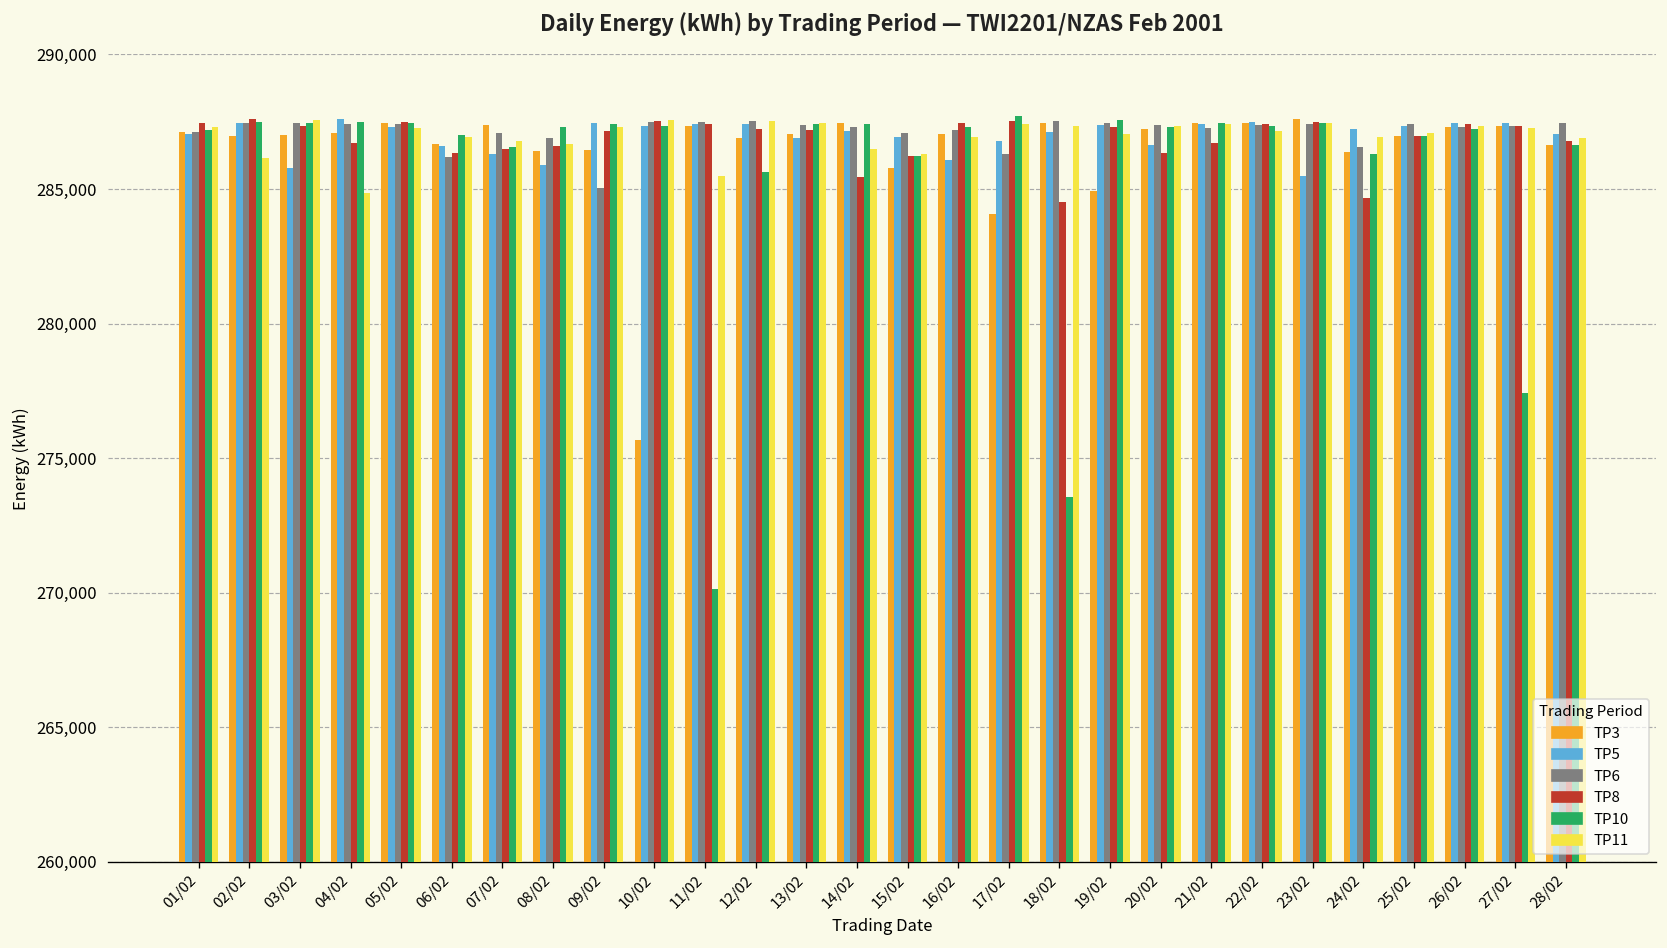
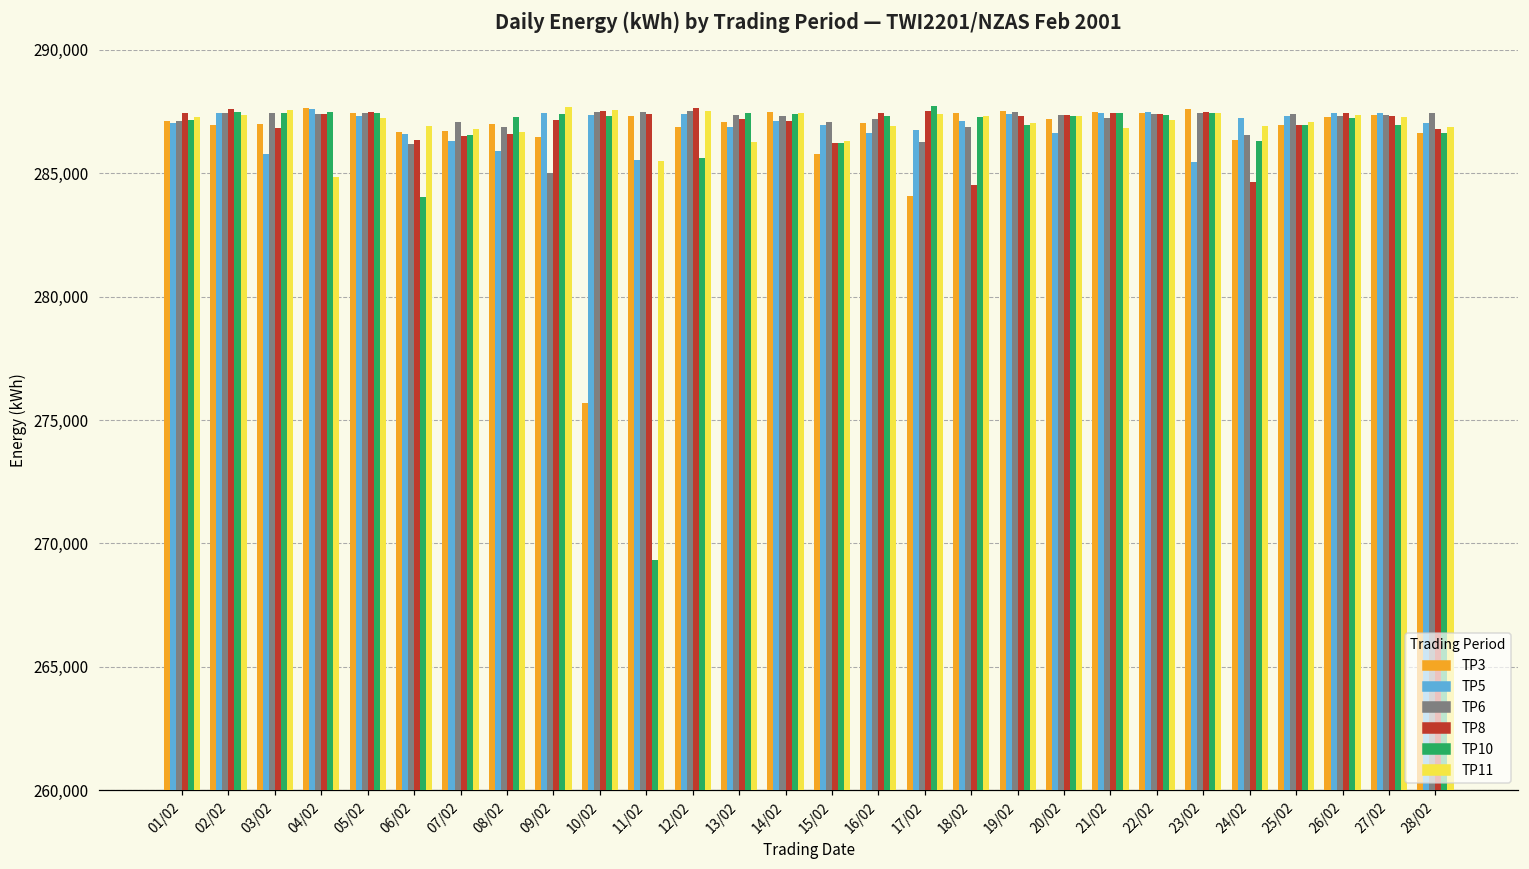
  {
    "TP3": {
      "01/02": "287,100",
      "02/02": "287,000",
      "03/02": "287,000",
-     "04/02": "287,100",
+     "04/02": "287,700",
      "05/02": "287,500",
      "06/02": "286,700",
-     "07/02": "287,400",
-     "08/02": "286,400",
+     "07/02": "286,700",
+     "08/02": "287,000",
      "09/02": "286,500",
      "10/02": "275,700",
      "11/02": "287,300",
      "12/02": "286,900",
      "13/02": "287,100",
      "14/02": "287,500",
      "15/02": "285,800",
      "16/02": "287,000",
      "17/02": "284,100",
      "18/02": "287,400",
-     "19/02": "284,900",
+     "19/02": "287,500",
      "20/02": "287,200",
      "21/02": "287,500",
      "22/02": "287,500",
      "23/02": "287,600",
      "24/02": "286,400",
      "25/02": "287,000",
      "26/02": "287,300",
      "27/02": "287,400",
      "28/02": "286,600"
    },
    "TP5": {
      "01/02": "287,000",
      "02/02": "287,400",
      "03/02": "285,800",
      "04/02": "287,600",
      "05/02": "287,300",
      "06/02": "286,600",
      "07/02": "286,300",
      "08/02": "285,900",
      "09/02": "287,500",
      "10/02": "287,400",
-     "11/02": "287,400",
+     "11/02": "285,600",
      "12/02": "287,400",
      "13/02": "286,900",
      "14/02": "287,100",
      "15/02": "286,900",
-     "16/02": "286,100",
+     "16/02": "286,600",
      "17/02": "286,800",
      "18/02": "287,100",
      "19/02": "287,400",
      "20/02": "286,600",
      "21/02": "287,400",
      "22/02": "287,500",
      "23/02": "285,500",
      "24/02": "287,200",
      "25/02": "287,300",
      "26/02": "287,500",
      "27/02": "287,400",
      "28/02": "287,000"
    },
    "TP6": {
      "01/02": "287,100",
      "02/02": "287,500",
      "03/02": "287,400",
      "04/02": "287,400",
      "05/02": "287,400",
      "06/02": "286,200",
      "07/02": "287,100",
      "08/02": "286,900",
      "09/02": "285,000",
      "10/02": "287,500",
      "11/02": "287,500",
      "12/02": "287,500",
      "13/02": "287,400",
      "14/02": "287,300",
      "15/02": "287,100",
      "16/02": "287,200",
      "17/02": "286,300",
-     "18/02": "287,500",
+     "18/02": "286,900",
      "19/02": "287,500",
      "20/02": "287,400",
      "21/02": "287,300",
      "22/02": "287,400",
      "23/02": "287,400",
      "24/02": "286,600",
      "25/02": "287,400",
      "26/02": "287,300",
      "27/02": "287,400",
      "28/02": "287,500"
    },
    "TP8": {
      "01/02": "287,500",
      "02/02": "287,600",
-     "03/02": "287,400",
-     "04/02": "286,700",
+     "03/02": "286,800",
+     "04/02": "287,400",
      "05/02": "287,500",
      "06/02": "286,300",
      "07/02": "286,500",
      "08/02": "286,600",
      "09/02": "287,200",
      "10/02": "287,500",
      "11/02": "287,400",
-     "12/02": "287,200",
+     "12/02": "287,600",
      "13/02": "287,200",
-     "14/02": "285,400",
+     "14/02": "287,100",
      "15/02": "286,200",
      "16/02": "287,400",
      "17/02": "287,500",
      "18/02": "284,500",
      "19/02": "287,300",
-     "20/02": "286,300",
-     "21/02": "286,700",
+     "20/02": "287,300",
+     "21/02": "287,500",
      "22/02": "287,400",
      "23/02": "287,500",
      "24/02": "284,700",
      "25/02": "287,000",
      "26/02": "287,400",
      "27/02": "287,300",
      "28/02": "286,800"
    },
    "TP10": {
      "01/02": "287,200",
      "02/02": "287,500",
      "03/02": "287,400",
      "04/02": "287,500",
      "05/02": "287,500",
-     "06/02": "287,000",
+     "06/02": "284,000",
      "07/02": "286,600",
      "08/02": "287,300",
      "09/02": "287,400",
      "10/02": "287,300",
-     "11/02": "270,100",
+     "11/02": "269,300",
      "12/02": "285,600",
      "13/02": "287,400",
      "14/02": "287,400",
      "15/02": "286,200",
      "16/02": "287,300",
      "17/02": "287,700",
-     "18/02": "273,600",
-     "19/02": "287,600",
+     "18/02": "287,300",
+     "19/02": "286,900",
      "20/02": "287,300",
      "21/02": "287,400",
      "22/02": "287,300",
      "23/02": "287,400",
      "24/02": "286,300",
      "25/02": "287,000",
      "26/02": "287,200",
-     "27/02": "277,400",
+     "27/02": "286,900",
      "28/02": "286,600"
    },
    "TP11": {
      "01/02": "287,300",
-     "02/02": "286,100",
+     "02/02": "287,400",
      "03/02": "287,600",
      "04/02": "284,800",
      "05/02": "287,300",
      "06/02": "286,900",
      "07/02": "286,800",
      "08/02": "286,700",
-     "09/02": "287,300",
+     "09/02": "287,700",
      "10/02": "287,600",
      "11/02": "285,500",
      "12/02": "287,500",
-     "13/02": "287,400",
-     "14/02": "286,500",
+     "13/02": "286,300",
+     "14/02": "287,500",
      "15/02": "286,300",
      "16/02": "286,900",
      "17/02": "287,400",
      "18/02": "287,300",
      "19/02": "287,000",
      "20/02": "287,300",
-     "21/02": "287,400",
+     "21/02": "286,800",
      "22/02": "287,200",
      "23/02": "287,400",
      "24/02": "286,900",
      "25/02": "287,100",
      "26/02": "287,300",
      "27/02": "287,300",
      "28/02": "286,900"
    }
  }
